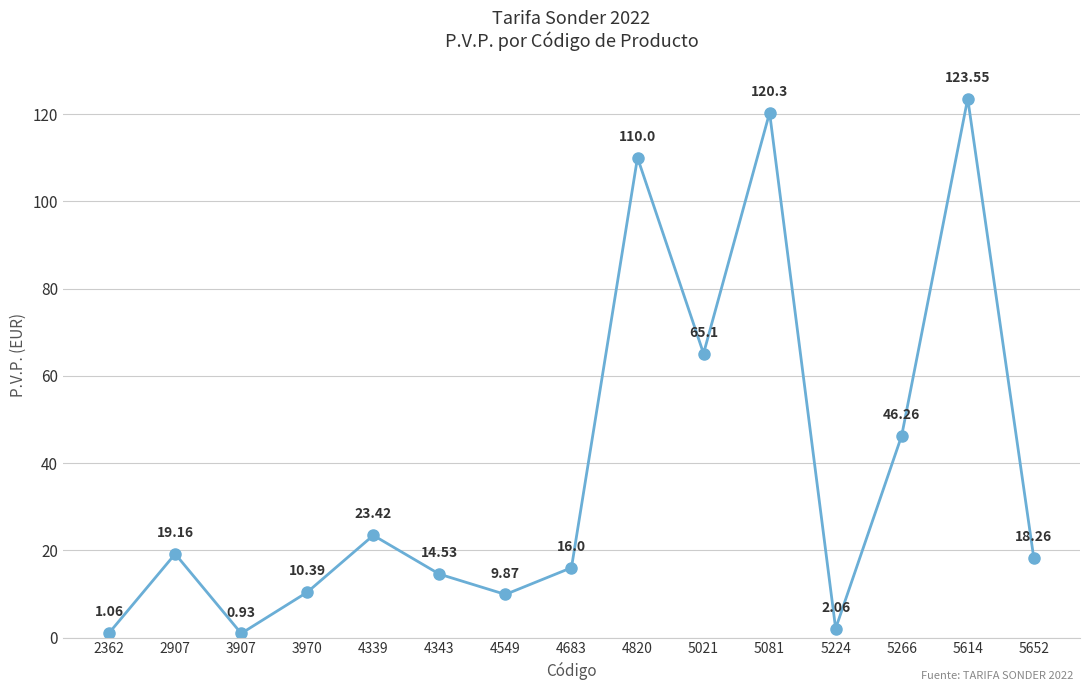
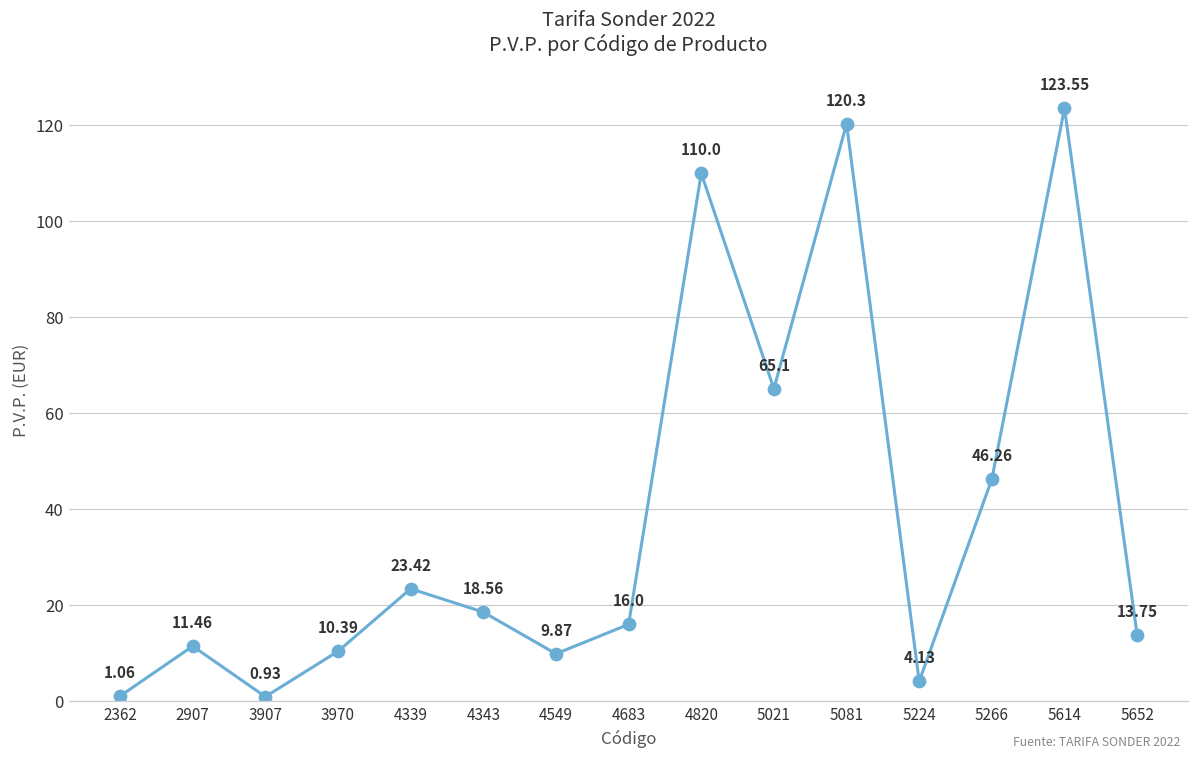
  {
    "2362": 1.06,
-   "2907": 19.16,
+   "2907": 11.46,
    "3907": 0.93,
    "3970": 10.39,
    "4339": 23.42,
-   "4343": 14.53,
+   "4343": 18.56,
    "4549": 9.87,
    "4683": 16.0,
    "4820": 110.0,
    "5021": 65.1,
    "5081": 120.3,
-   "5224": 2.06,
+   "5224": 4.13,
    "5266": 46.26,
    "5614": 123.55,
-   "5652": 18.26
+   "5652": 13.75
  }
